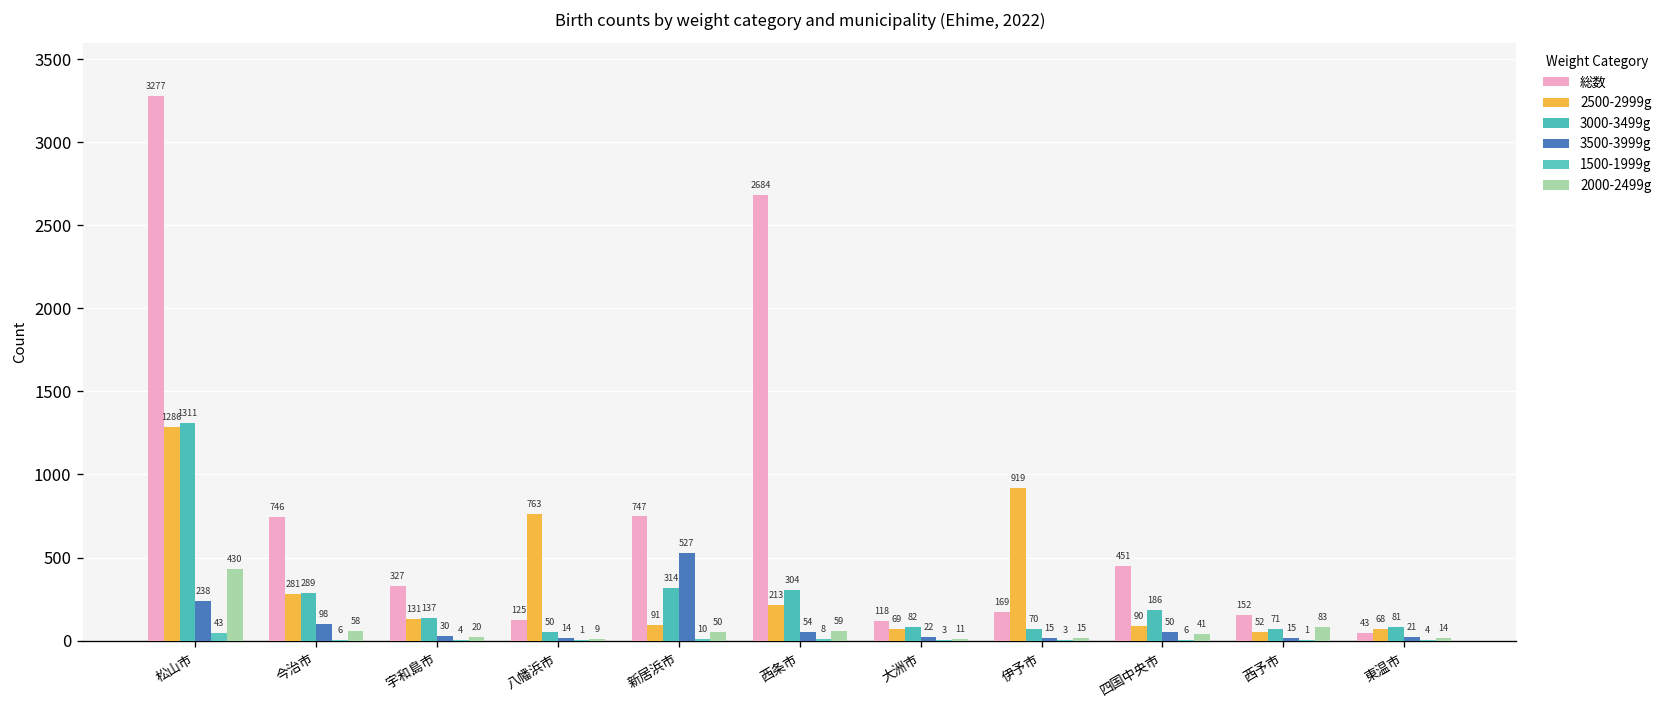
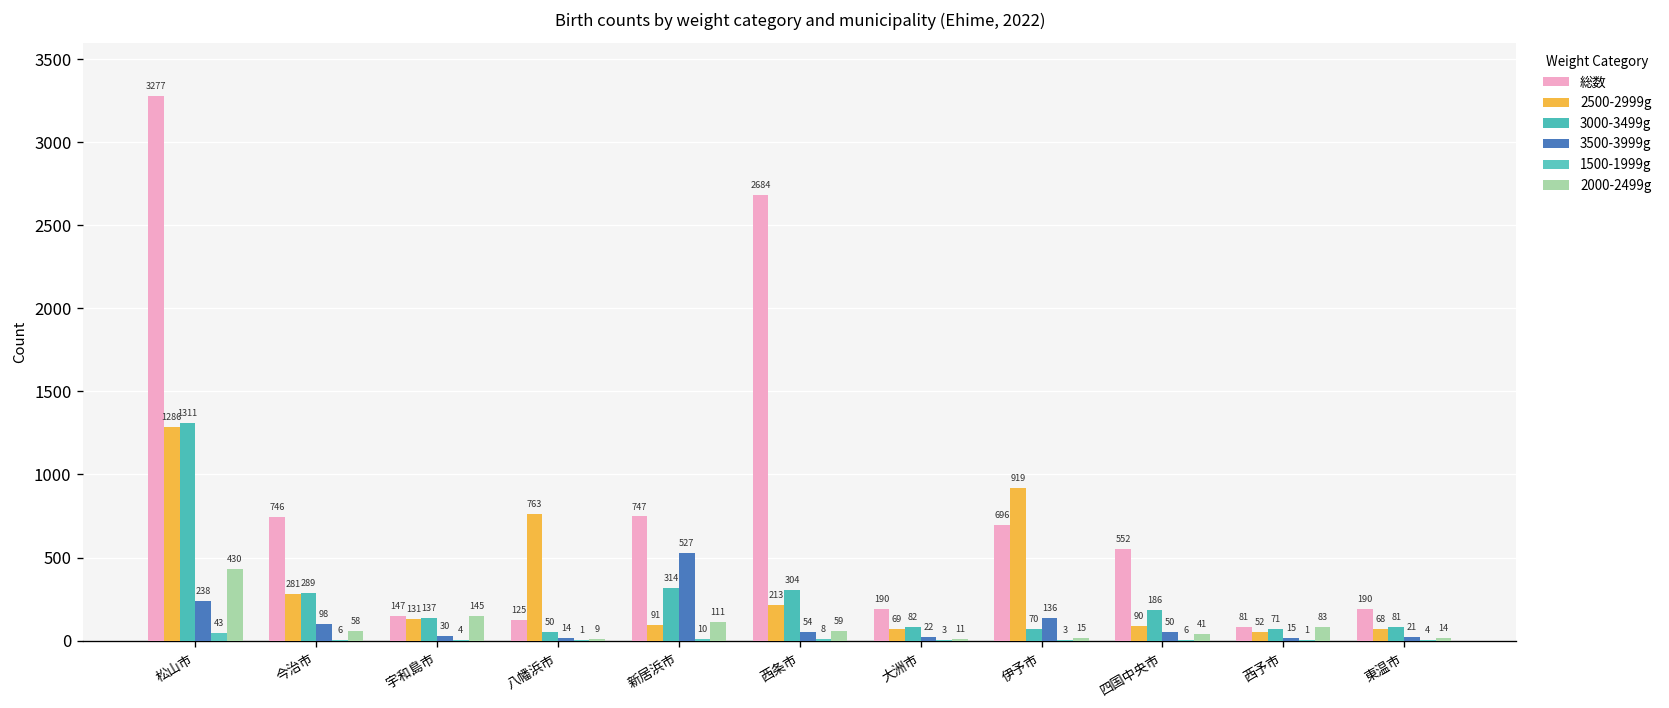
  {
    "総数": {
      "松山市": 3277,
      "今治市": 746,
-     "宇和島市": 327,
+     "宇和島市": 147,
      "八幡浜市": 125,
      "新居浜市": 747,
      "西条市": 2684,
-     "大洲市": 118,
-     "伊予市": 169,
-     "四国中央市": 451,
-     "西予市": 152,
-     "東温市": 43
+     "大洲市": 190,
+     "伊予市": 696,
+     "四国中央市": 552,
+     "西予市": 81,
+     "東温市": 190
    },
    "2500-2999g": {
      "松山市": 1286,
      "今治市": 281,
      "宇和島市": 131,
      "八幡浜市": 763,
      "新居浜市": 91,
      "西条市": 213,
      "大洲市": 69,
      "伊予市": 919,
      "四国中央市": 90,
      "西予市": 52,
      "東温市": 68
    },
    "3500-3999g": {
      "松山市": 238,
      "今治市": 98,
      "宇和島市": 30,
      "八幡浜市": 14,
      "新居浜市": 527,
      "西条市": 54,
      "大洲市": 22,
-     "伊予市": 15,
+     "伊予市": 136,
      "四国中央市": 50,
      "西予市": 15,
      "東温市": 21
    },
    "2000-2499g": {
      "松山市": 430,
      "今治市": 58,
-     "宇和島市": 20,
+     "宇和島市": 145,
      "八幡浜市": 9,
-     "新居浜市": 50,
+     "新居浜市": 111,
      "西条市": 59,
      "大洲市": 11,
      "伊予市": 15,
      "四国中央市": 41,
      "西予市": 83,
      "東温市": 14
    }
  }
